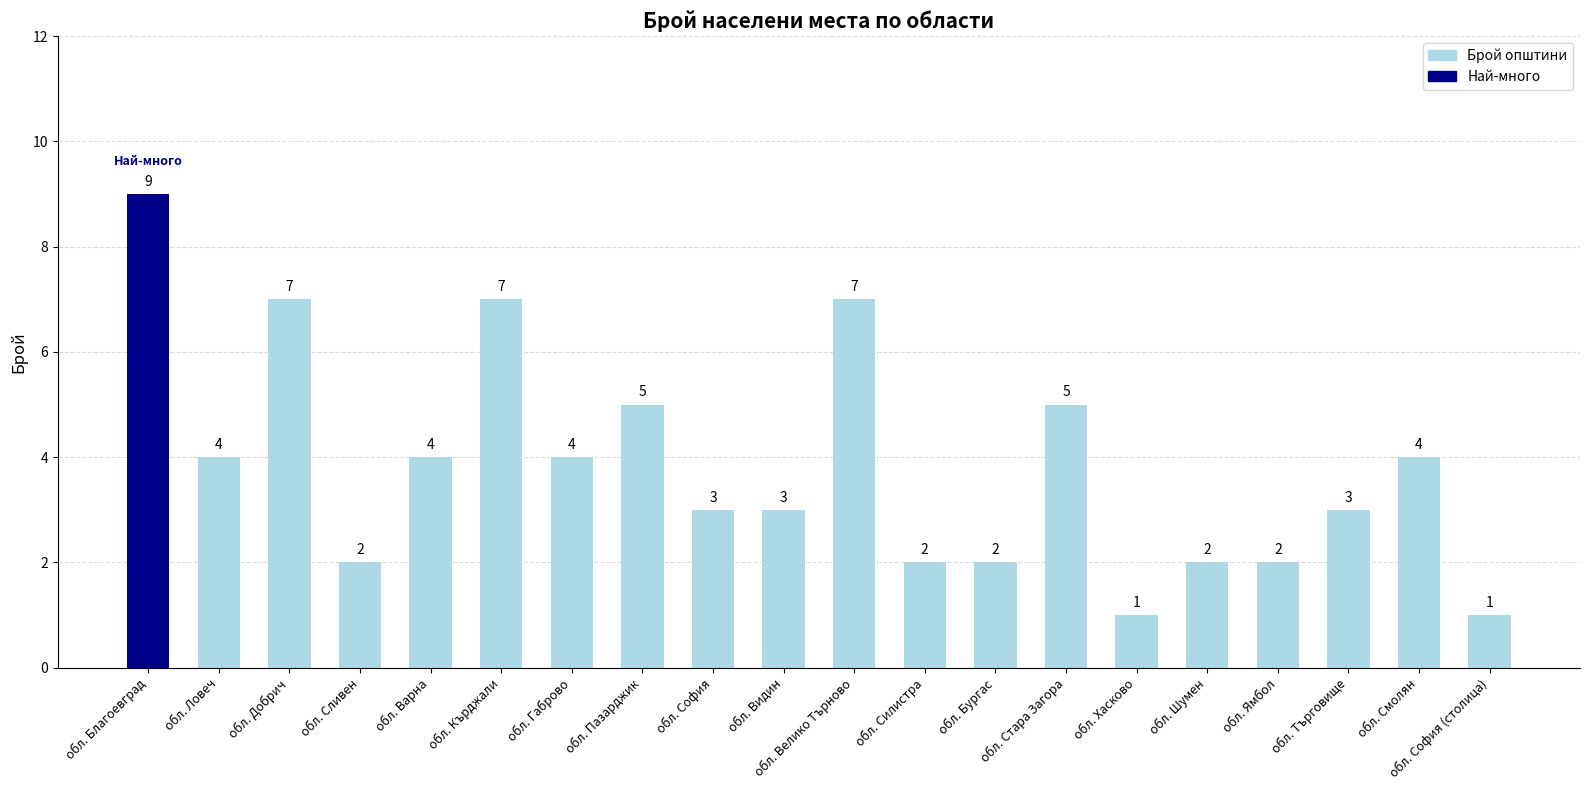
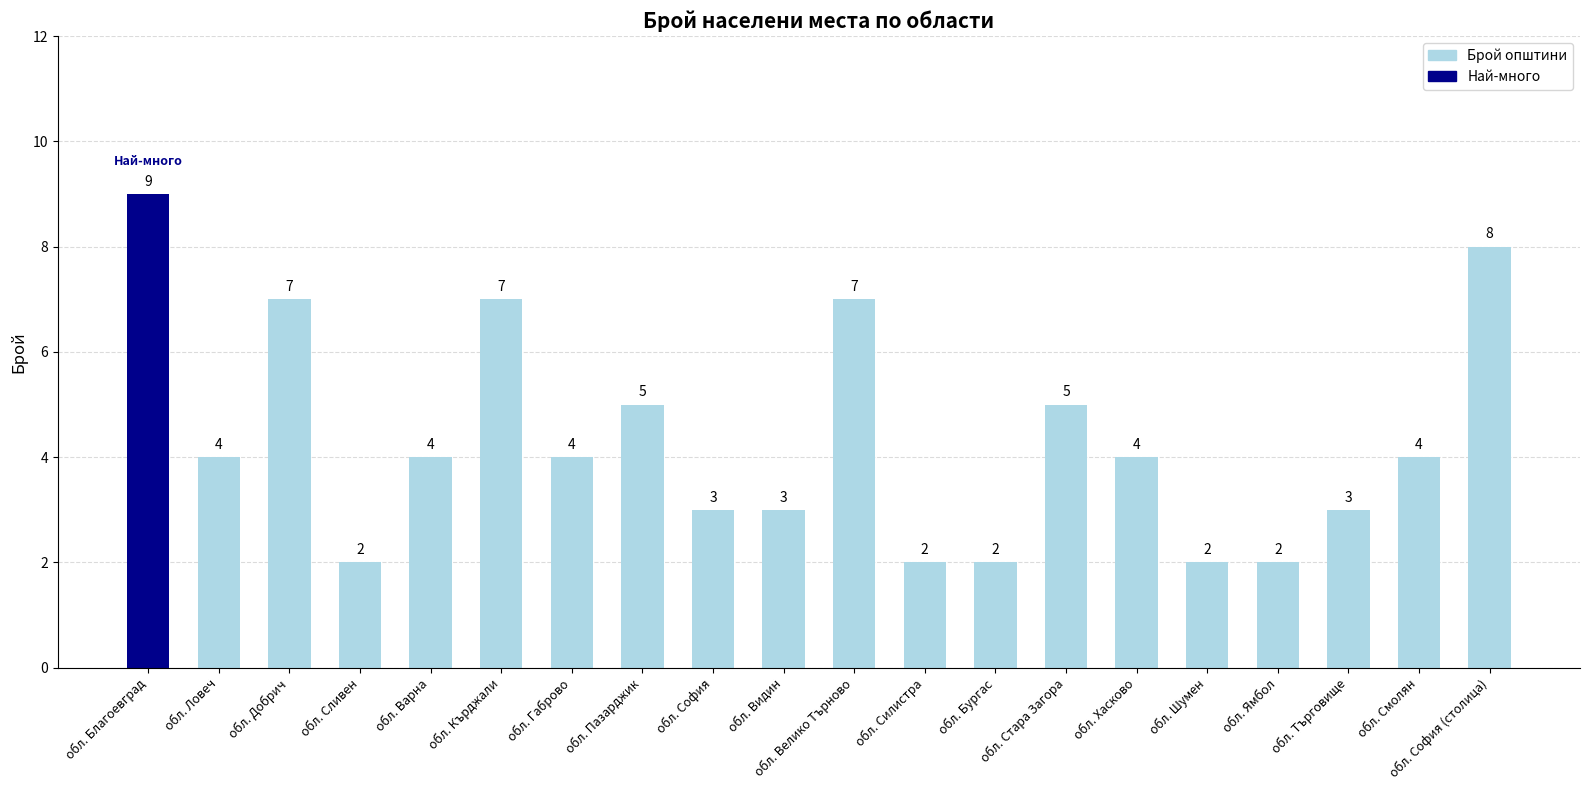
  {
    "обл. Благоевград": 9,
    "обл. Ловеч": 4,
    "обл. Добрич": 7,
    "обл. Сливен": 2,
    "обл. Варна": 4,
    "обл. Кърджали": 7,
    "обл. Габрово": 4,
    "обл. Пазарджик": 5,
    "обл. София": 3,
    "обл. Видин": 3,
    "обл. Велико Търново": 7,
    "обл. Силистра": 2,
    "обл. Бургас": 2,
    "обл. Стара Загора": 5,
-   "обл. Хасково": 1,
+   "обл. Хасково": 4,
    "обл. Шумен": 2,
    "обл. Ямбол": 2,
    "обл. Търговище": 3,
    "обл. Смолян": 4,
-   "обл. София (столица)": 1
+   "обл. София (столица)": 8
  }
